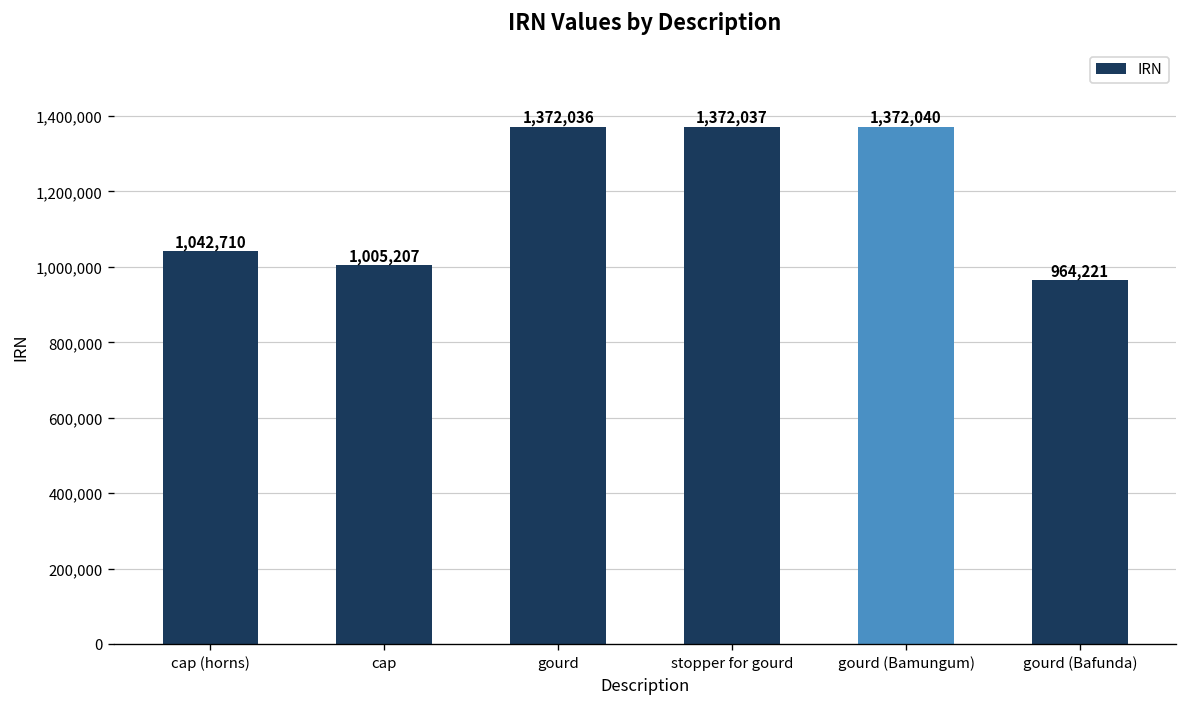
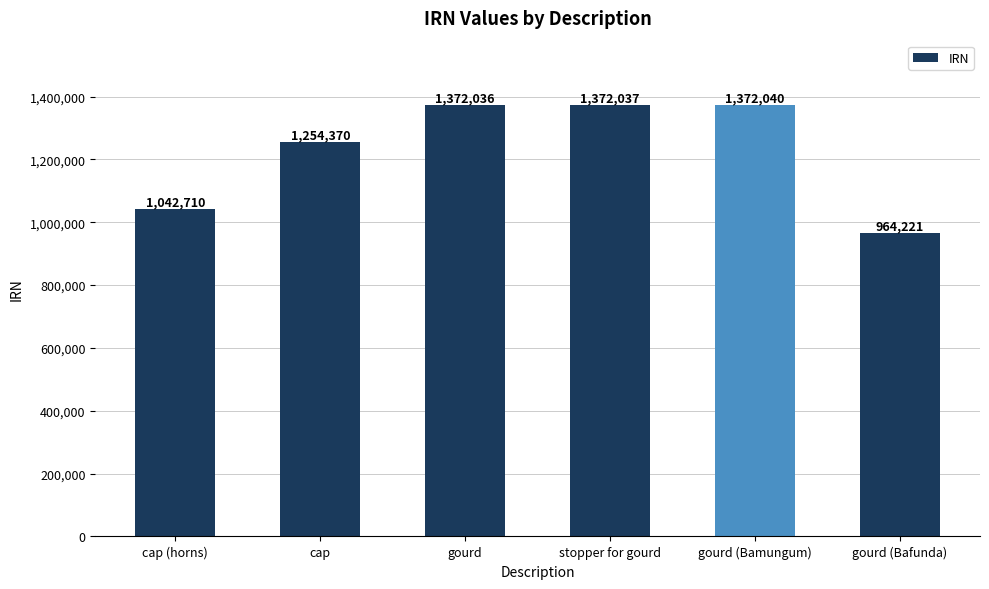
  {
    "cap (horns)": "1,042,710",
-   "cap": "1,005,207",
+   "cap": "1,254,370",
    "gourd": "1,372,036",
    "stopper for gourd": "1,372,037",
    "gourd (Bamungum)": "1,372,040",
    "gourd (Bafunda)": "964,221"
  }
